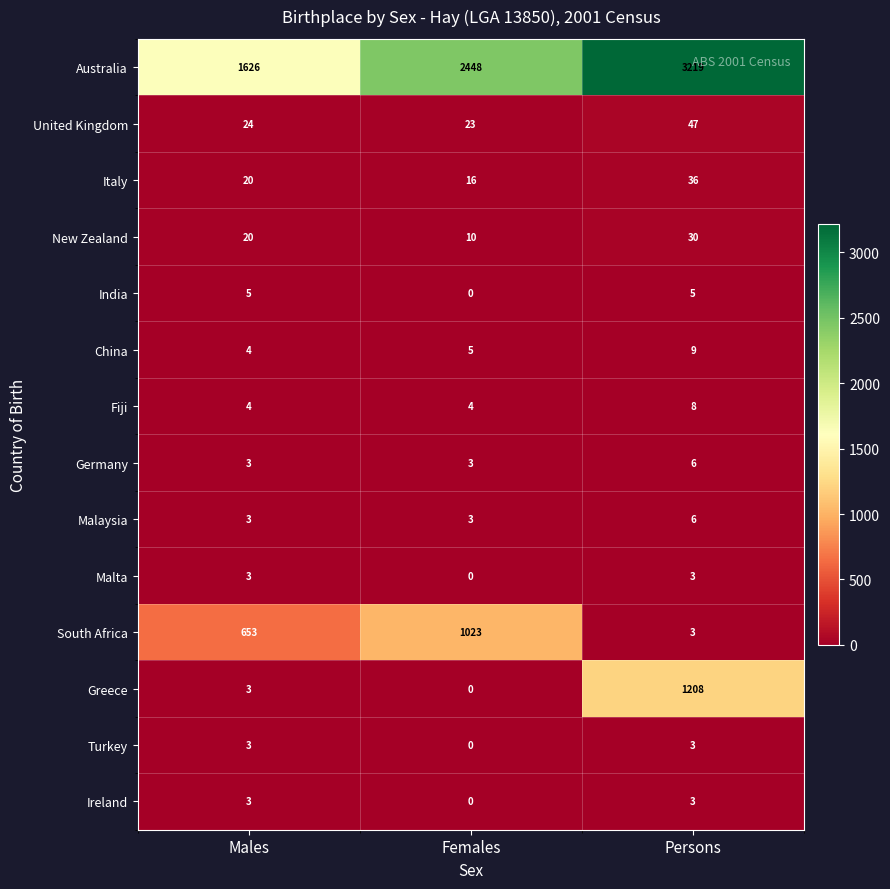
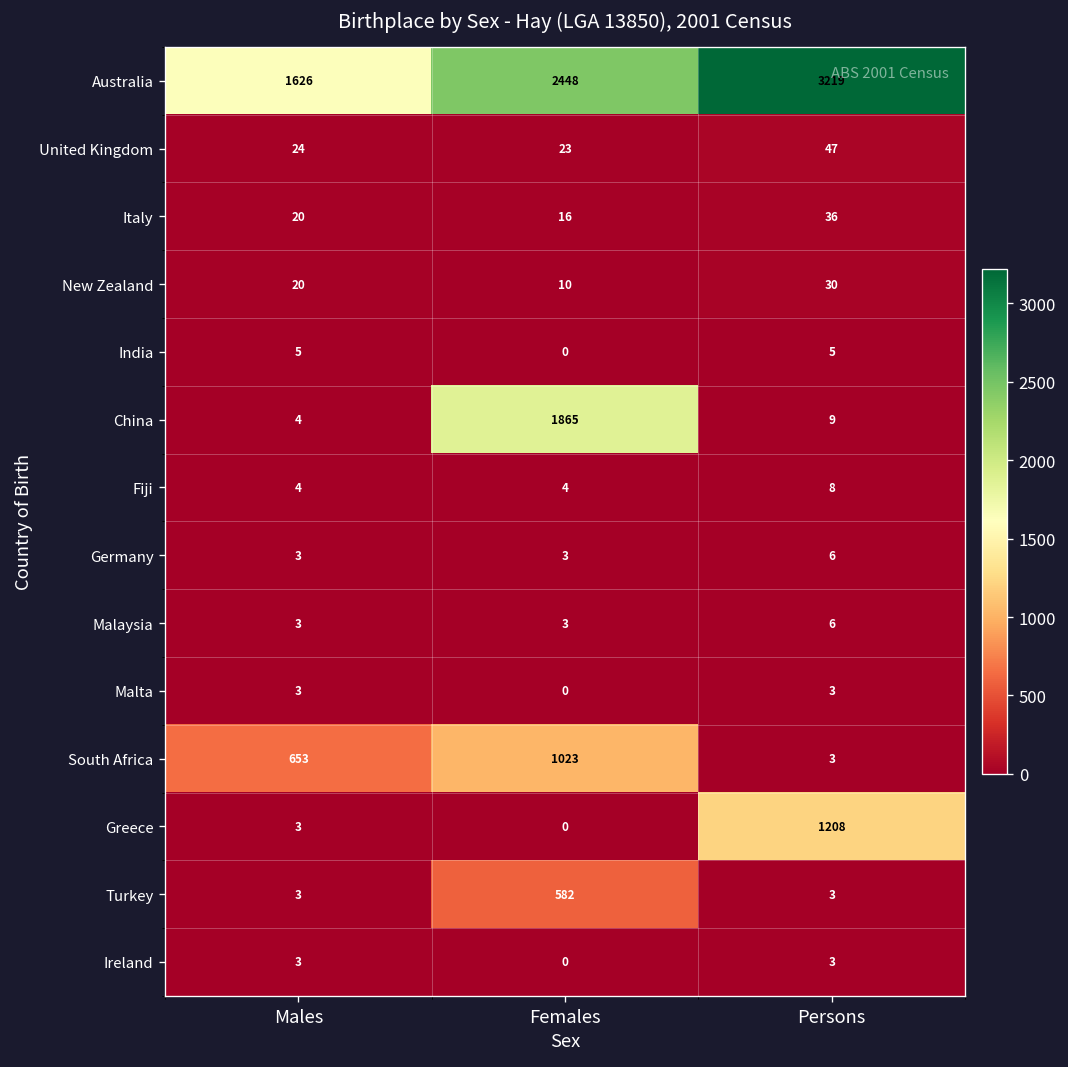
  {
    "Australia": {
      "Males": 1626,
      "Females": 2448,
      "Persons": 2001
    },
    "United Kingdom": {
      "Males": 24,
      "Females": 23,
      "Persons": 47
    },
    "Italy": {
      "Males": 20,
      "Females": 16,
      "Persons": 36
    },
    "New Zealand": {
      "Males": 20,
      "Females": 10,
      "Persons": 30
    },
    "India": {
      "Males": 5,
      "Females": 0,
      "Persons": 5
    },
    "China": {
      "Males": 4,
-     "Females": 5,
+     "Females": 1865,
      "Persons": 9
    },
    "Fiji": {
      "Males": 4,
      "Females": 4,
      "Persons": 8
    },
    "Germany": {
      "Males": 3,
      "Females": 3,
      "Persons": 6
    },
    "Malaysia": {
      "Males": 3,
      "Females": 3,
      "Persons": 6
    },
    "Malta": {
      "Males": 3,
      "Females": 0,
      "Persons": 3
    },
    "South Africa": {
      "Males": 653,
      "Females": 1023,
      "Persons": 3
    },
    "Greece": {
      "Males": 3,
      "Females": 0,
      "Persons": 1208
    },
    "Turkey": {
      "Males": 3,
-     "Females": 0,
+     "Females": 582,
      "Persons": 3
    },
    "Ireland": {
      "Males": 3,
      "Females": 0,
      "Persons": 3
    }
  }
